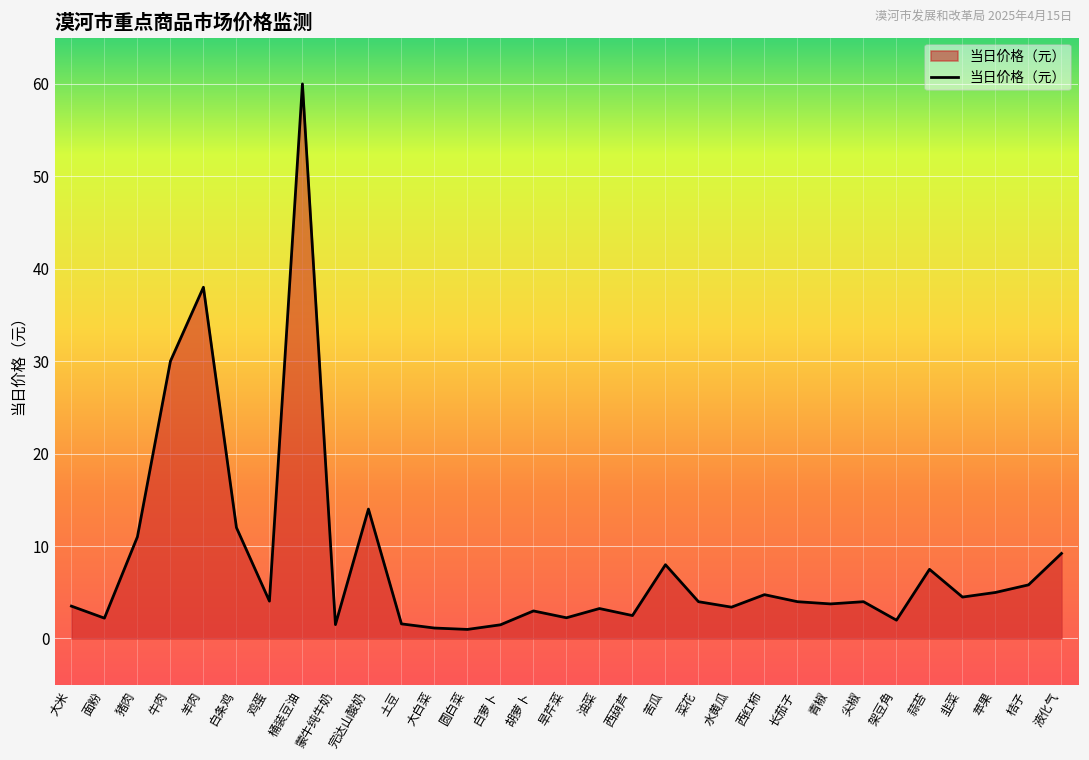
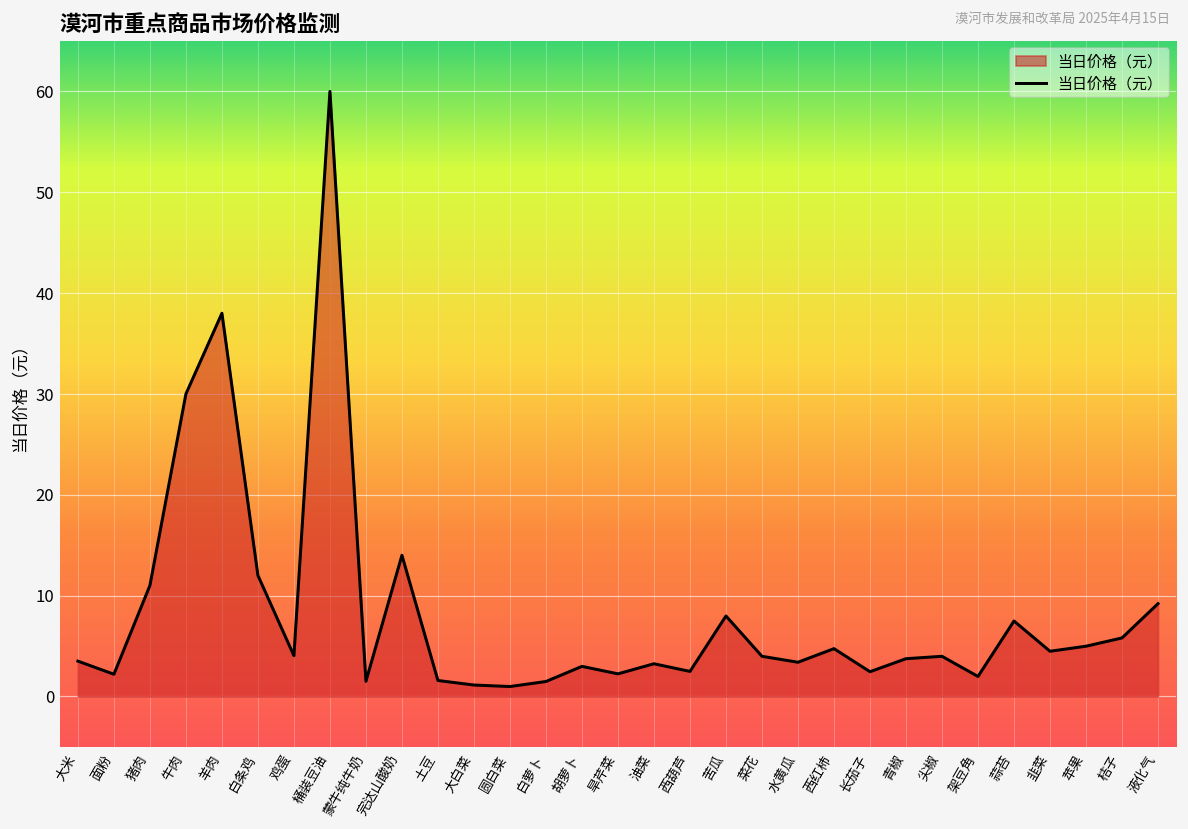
  {
    "大米": 4,
    "面粉": 2,
    "猪肉": 11,
    "牛肉": 30,
    "羊肉": 38,
    "白条鸡": 12,
    "鸡蛋": 4,
    "桶装豆油": 60,
    "蒙牛纯牛奶": 2,
    "完达山酸奶": 14,
    "土豆": 2,
    "大白菜": 1,
    "圆白菜": 1,
    "白萝卜": 1,
    "胡萝卜": 3,
    "旱芹菜": 2,
    "油菜": 3,
    "西葫芦": 2,
    "苦瓜": 8,
    "菜花": 4,
    "水黄瓜": 3,
    "西红柿": 5,
-   "长茄子": 4,
+   "长茄子": 2,
    "青椒": 4,
    "尖椒": 4,
    "架豆角": 2,
    "蒜苔": 7,
    "韭菜": 4,
    "苹果": 5,
    "桔子": 6,
    "液化气": 9
  }
